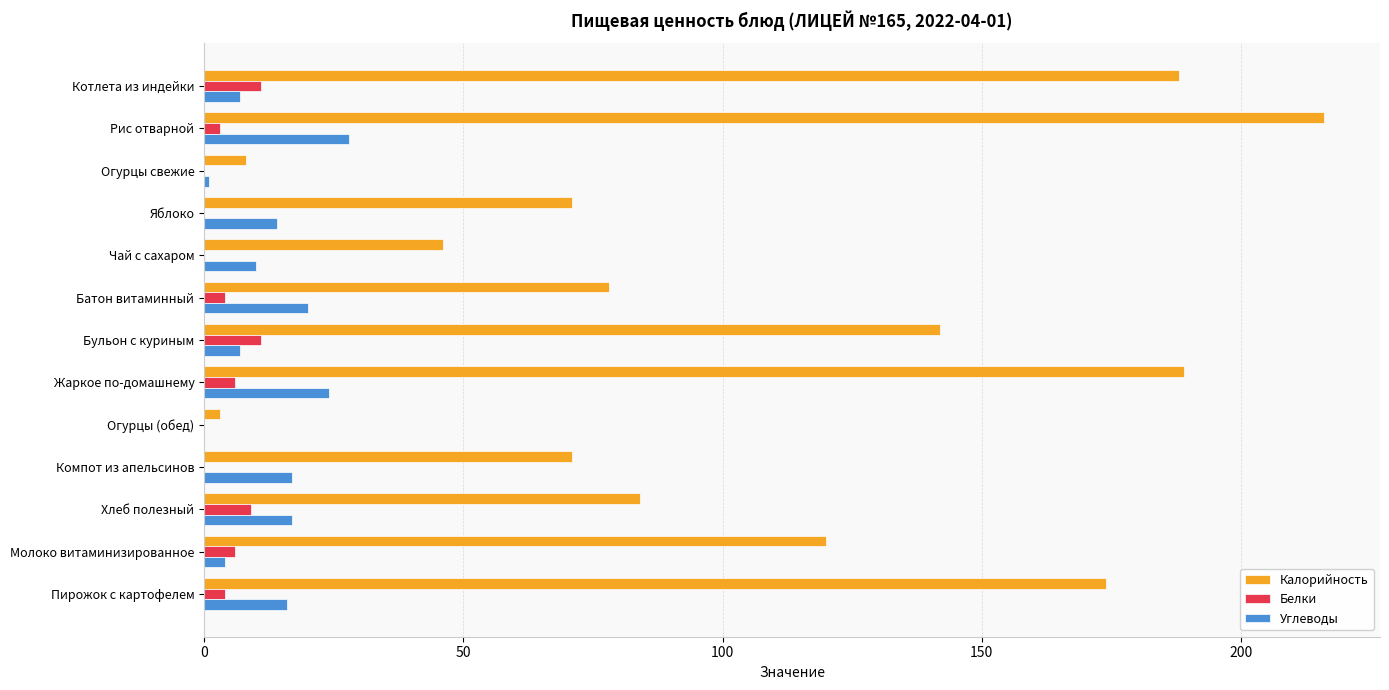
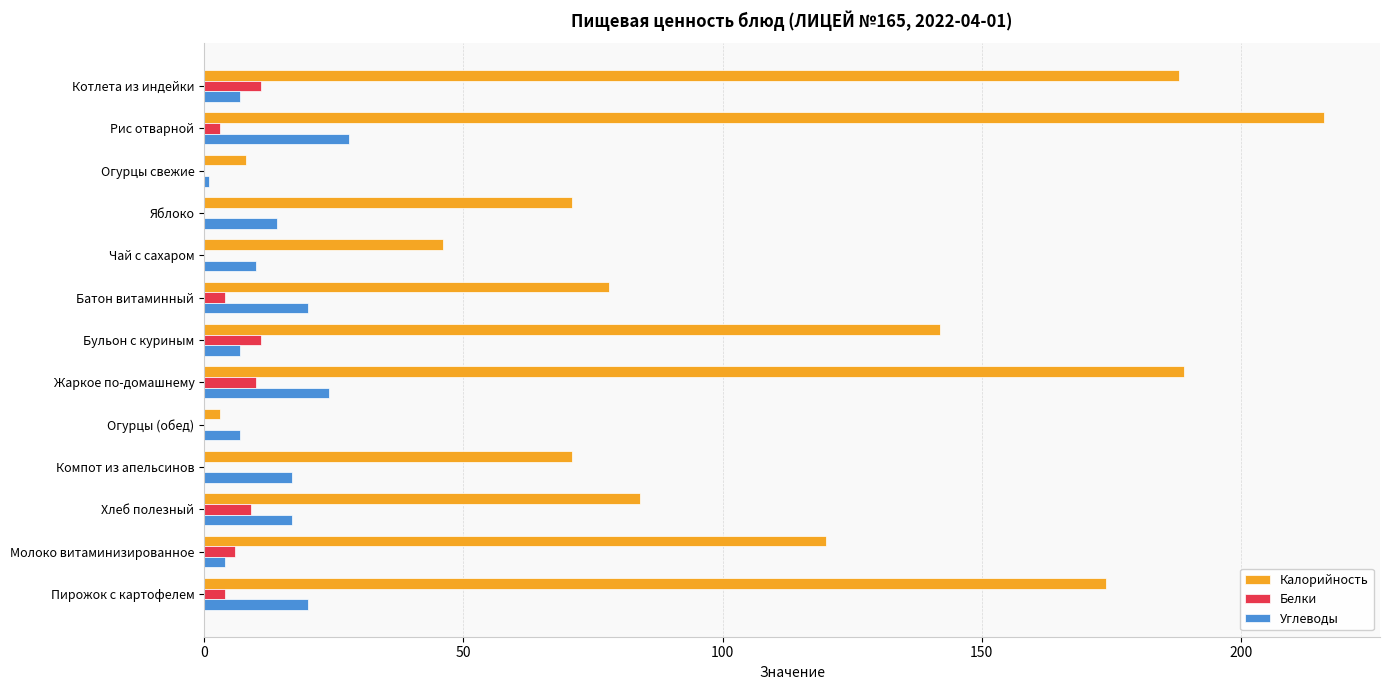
  {
    "Калорийность": {
      "Котлета из индейки": 188,
      "Рис отварной": 216,
      "Огурцы свежие": 8,
      "Яблоко": 71,
      "Чай с сахаром": 46,
      "Батон витаминный": 78,
      "Бульон с куриным": 142,
      "Жаркое по-домашнему": 189,
      "Огурцы (обед)": 3,
      "Компот из апельсинов": 71,
      "Хлеб полезный": 84,
      "Молоко витаминизированное": 120,
      "Пирожок с картофелем": 174
    },
    "Белки": {
      "Котлета из индейки": 11,
      "Рис отварной": 3,
      "Огурцы свежие": 0,
      "Яблоко": 0,
      "Чай с сахаром": 0,
      "Батон витаминный": 4,
      "Бульон с куриным": 11,
-     "Жаркое по-домашнему": 6,
+     "Жаркое по-домашнему": 10,
      "Огурцы (обед)": 0,
      "Компот из апельсинов": 0,
      "Хлеб полезный": 9,
      "Молоко витаминизированное": 6,
      "Пирожок с картофелем": 4
    },
    "Углеводы": {
      "Котлета из индейки": 7,
      "Рис отварной": 28,
      "Огурцы свежие": 1,
      "Яблоко": 14,
      "Чай с сахаром": 10,
      "Батон витаминный": 20,
      "Бульон с куриным": 7,
      "Жаркое по-домашнему": 24,
-     "Огурцы (обед)": 0,
+     "Огурцы (обед)": 7,
      "Компот из апельсинов": 17,
      "Хлеб полезный": 17,
      "Молоко витаминизированное": 4,
-     "Пирожок с картофелем": 16
+     "Пирожок с картофелем": 20
    }
  }
